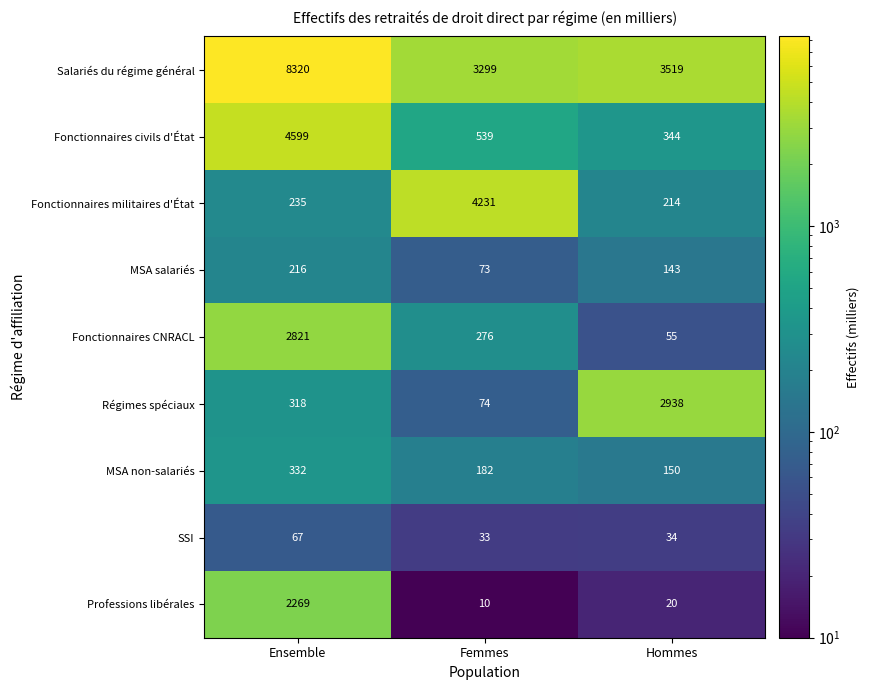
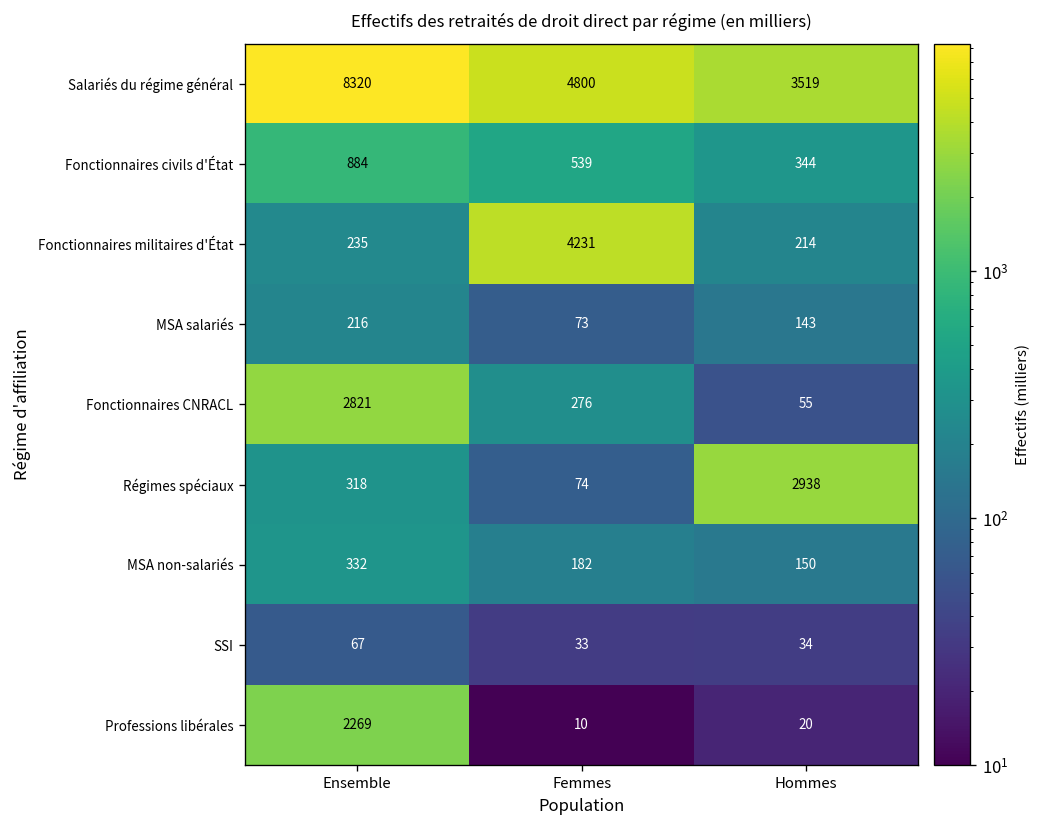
  {
    "Salariés du régime général": {
      "Ensemble": 8320,
-     "Femmes": 3299,
+     "Femmes": 4800,
      "Hommes": 3519
    },
    "Fonctionnaires civils d'État": {
-     "Ensemble": 4599,
+     "Ensemble": 884,
      "Femmes": 539,
      "Hommes": 344
    },
    "Fonctionnaires militaires d'État": {
      "Ensemble": 235,
      "Femmes": 4231,
      "Hommes": 214
    },
    "MSA salariés": {
      "Ensemble": 216,
      "Femmes": 73,
      "Hommes": 143
    },
    "Fonctionnaires CNRACL": {
      "Ensemble": 2821,
      "Femmes": 276,
      "Hommes": 55
    },
    "Régimes spéciaux": {
      "Ensemble": 318,
      "Femmes": 74,
      "Hommes": 2938
    },
    "MSA non-salariés": {
      "Ensemble": 332,
      "Femmes": 182,
      "Hommes": 150
    },
    "SSI": {
      "Ensemble": 67,
      "Femmes": 33,
      "Hommes": 34
    },
    "Professions libérales": {
      "Ensemble": 2269,
      "Femmes": 10,
      "Hommes": 20
    }
  }
